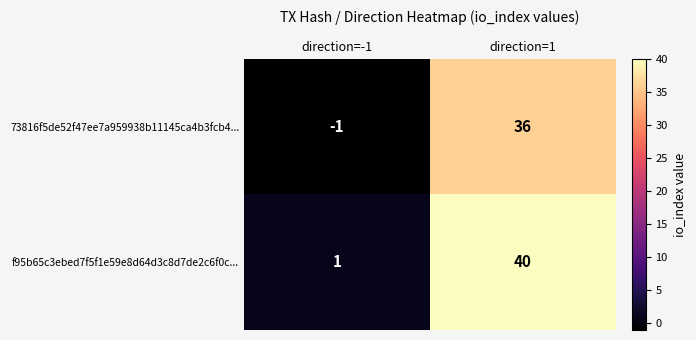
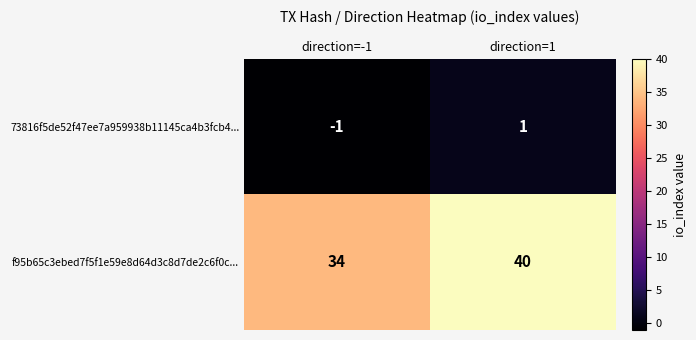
  {
    "73816f5de52f47ee7a959938b11145ca4b3fcb4...": {
      "direction=-1": -1,
-     "direction=1": 36
+     "direction=1": 1
    },
    "f95b65c3ebed7f5f1e59e8d64d3c8d7de2c6f0c...": {
-     "direction=-1": 1,
+     "direction=-1": 34,
      "direction=1": 40
    }
  }
